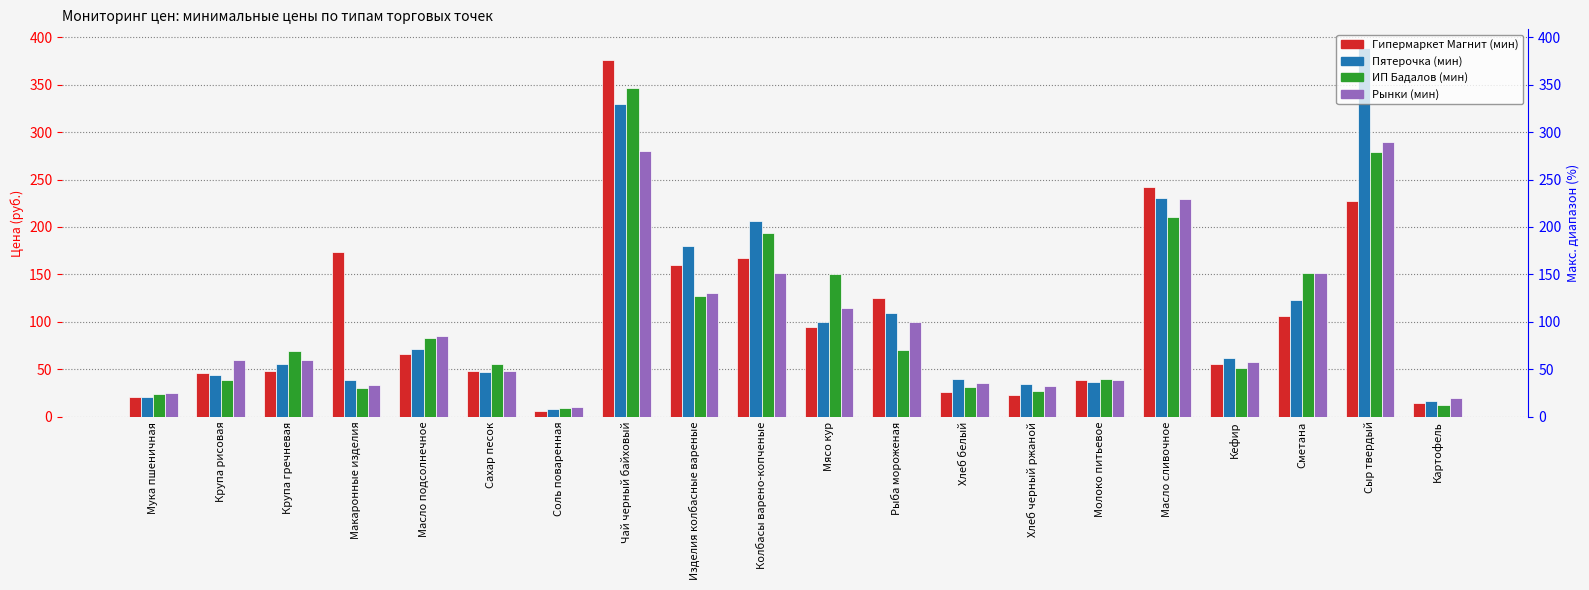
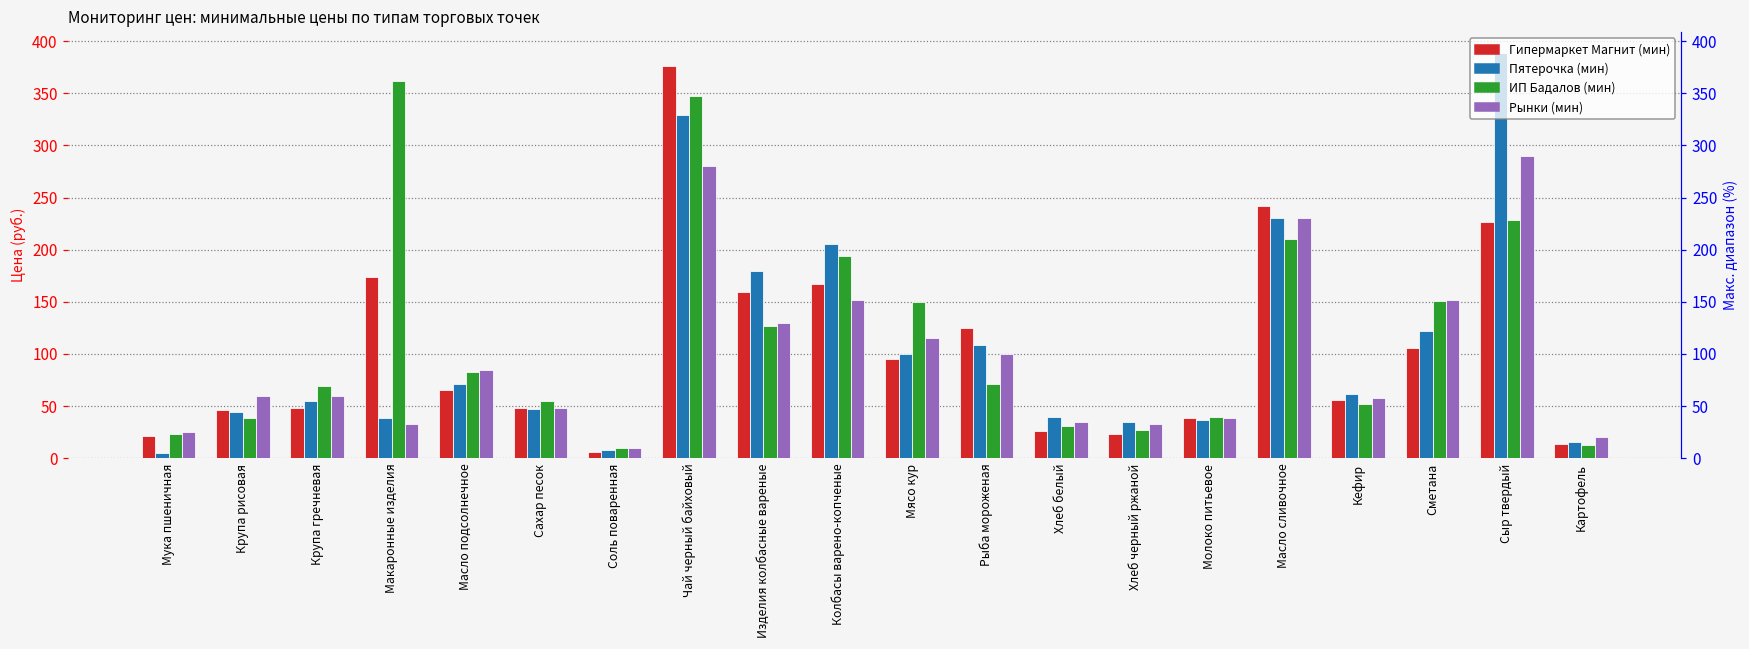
  {
    "Гипермаркет Магнит (мин)": {
      "Мука пшеничная": 20,
      "Крупа рисовая": 50,
      "Крупа гречневая": 50,
      "Макаронные изделия": 170,
      "Масло подсолнечное": 70,
      "Сахар песок": 50,
      "Соль поваренная": 10,
      "Чай черный байховый": 380,
      "Изделия колбасные вареные": 160,
      "Колбасы варено-копченые": 170,
      "Мясо кур": 90,
      "Рыба мороженая": 120,
      "Хлеб белый": 30,
      "Хлеб черный ржаной": 20,
      "Молоко питьевое": 40,
      "Масло сливочное": 240,
      "Кефир": 60,
      "Сметана": 110,
      "Сыр твердый": 230,
      "Картофель": 10
    },
    "Пятерочка (мин)": {
-     "Мука пшеничная": 20,
+     "Мука пшеничная": 10,
      "Крупа рисовая": 40,
      "Крупа гречневая": 60,
      "Макаронные изделия": 40,
      "Масло подсолнечное": 70,
      "Сахар песок": 50,
      "Соль поваренная": 10,
      "Чай черный байховый": 330,
      "Изделия колбасные вареные": 180,
      "Колбасы варено-копченые": 210,
      "Мясо кур": 100,
      "Рыба мороженая": 110,
      "Хлеб белый": 40,
      "Хлеб черный ржаной": 30,
      "Молоко питьевое": 40,
      "Масло сливочное": 230,
      "Кефир": 60,
      "Сметана": 120,
      "Картофель": 20
    },
    "ИП Бадалов (мин)": {
      "Мука пшеничная": 20,
      "Крупа рисовая": 40,
      "Крупа гречневая": 70,
-     "Макаронные изделия": 30,
+     "Макаронные изделия": 360,
      "Масло подсолнечное": 80,
      "Сахар песок": 60,
      "Соль поваренная": 10,
      "Чай черный байховый": 350,
      "Изделия колбасные вареные": 130,
      "Колбасы варено-копченые": 190,
      "Мясо кур": 150,
      "Рыба мороженая": 70,
      "Хлеб белый": 30,
      "Хлеб черный ржаной": 30,
      "Молоко питьевое": 40,
      "Масло сливочное": 210,
      "Кефир": 50,
      "Сметана": 150,
-     "Сыр твердый": 280,
+     "Сыр твердый": 230,
      "Картофель": 10
    },
    "Рынки (мин)": {
      "Мука пшеничная": 30,
      "Крупа рисовая": 60,
      "Крупа гречневая": 60,
      "Макаронные изделия": 30,
      "Масло подсолнечное": 90,
      "Сахар песок": 50,
      "Соль поваренная": 10,
      "Чай черный байховый": 280,
      "Изделия колбасные вареные": 130,
      "Колбасы варено-копченые": 150,
      "Мясо кур": 120,
      "Рыба мороженая": 100,
      "Хлеб белый": 40,
      "Хлеб черный ржаной": 30,
      "Молоко питьевое": 40,
      "Масло сливочное": 230,
      "Кефир": 60,
      "Сметана": 150,
      "Сыр твердый": 290,
      "Картофель": 20
    }
  }
